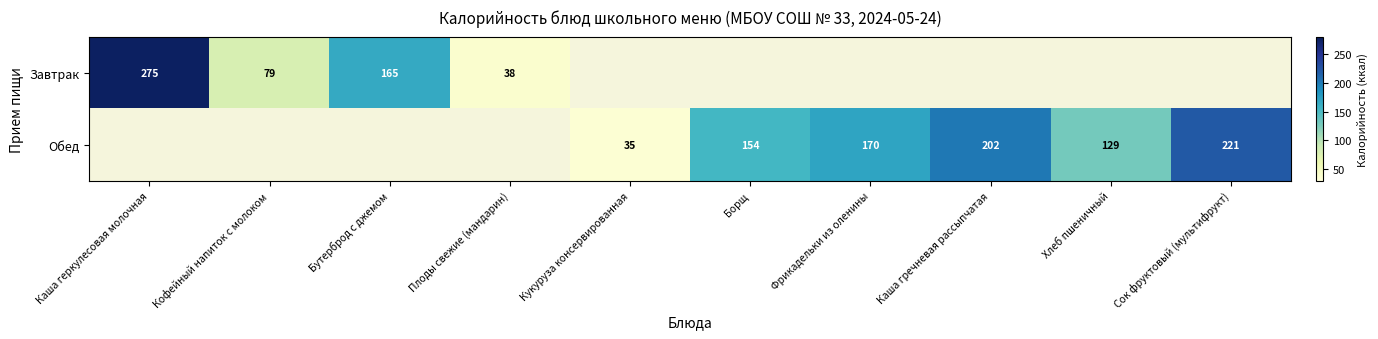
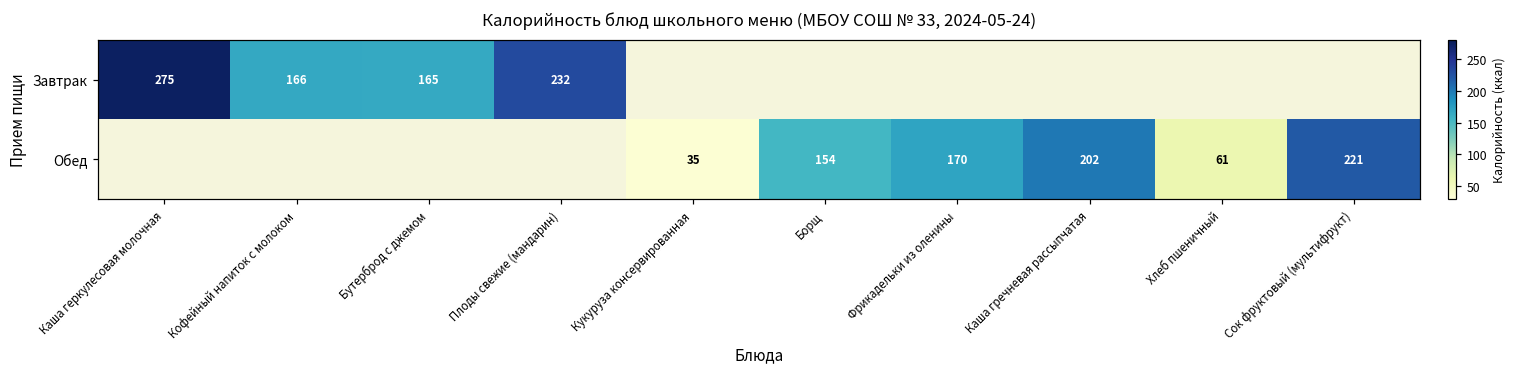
  {
    "Завтрак": {
      "Каша геркулесовая молочная": 275,
-     "Кофейный напиток с молоком": 79,
+     "Кофейный напиток с молоком": 166,
      "Бутерброд с джемом": 165,
-     "Плоды свежие (мандарин)": 38
+     "Плоды свежие (мандарин)": 232
    },
    "Обед": {
      "Кукуруза консервированная": 35,
      "Борщ": 154,
      "Фрикадельки из оленины": 170,
      "Каша гречневая рассыпчатая": 202,
-     "Хлеб пшеничный": 129,
+     "Хлеб пшеничный": 61,
      "Сок фруктовый (мультифрукт)": 221
    }
  }
